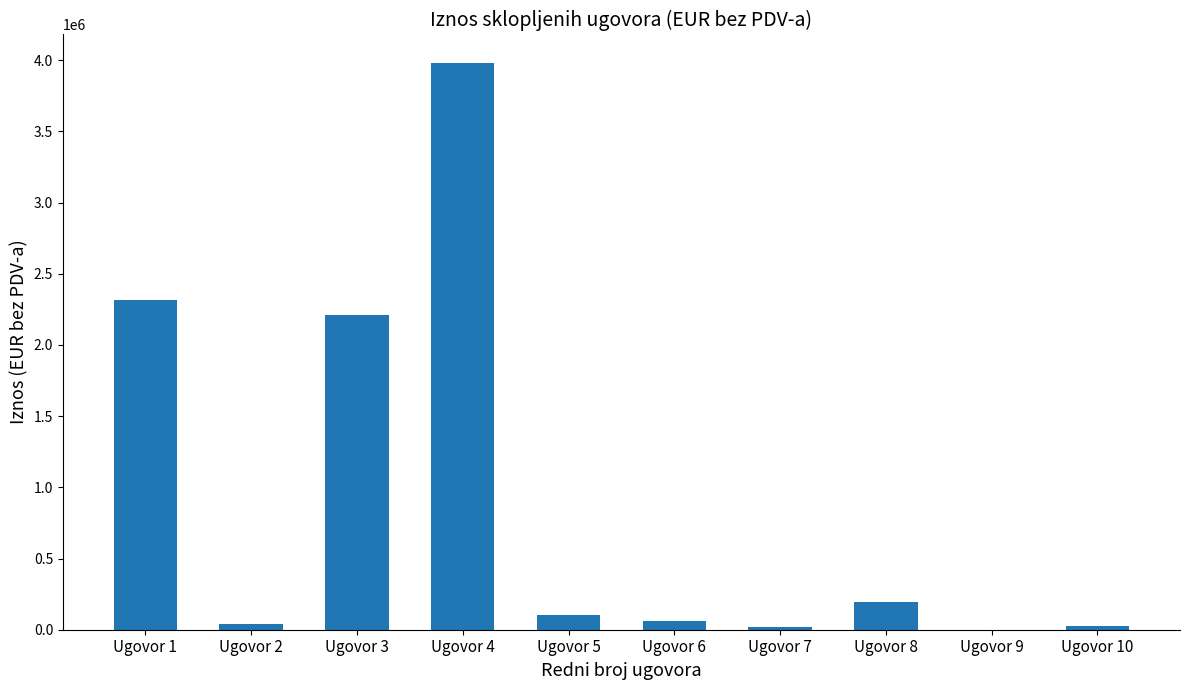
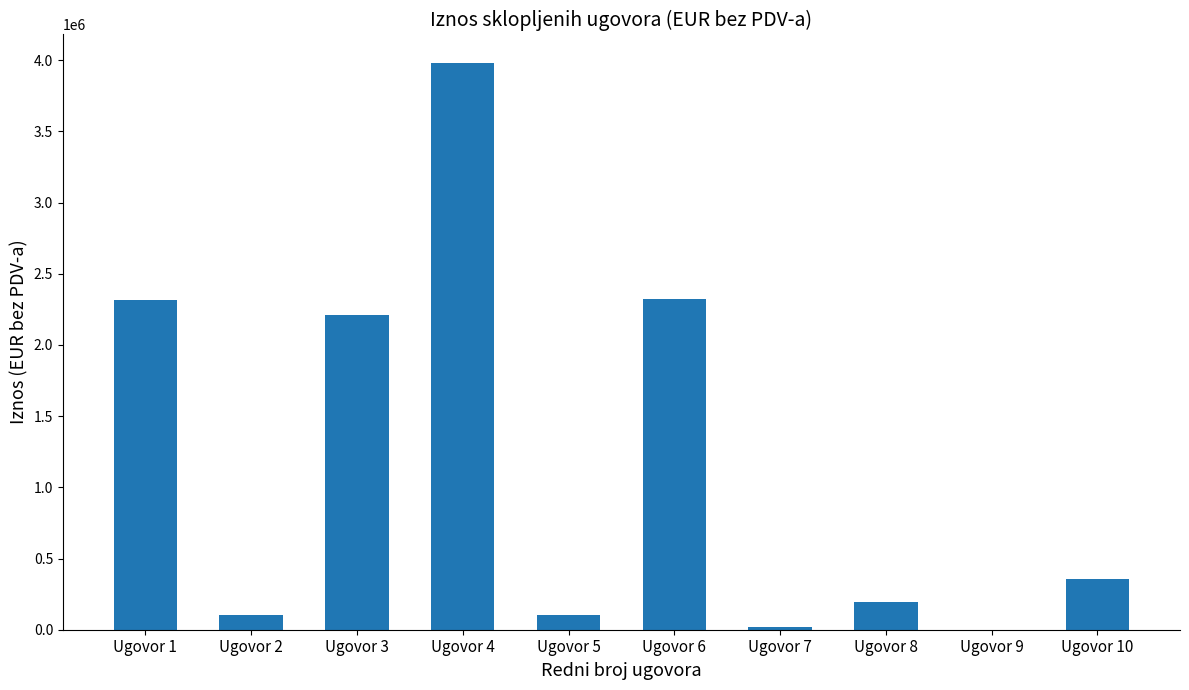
  {
    "Ugovor 1": 2310000,
-   "Ugovor 2": 40000,
+   "Ugovor 2": 100000,
    "Ugovor 3": 2210000,
    "Ugovor 4": 3980000,
    "Ugovor 5": 100000,
-   "Ugovor 6": 60000,
+   "Ugovor 6": 2320000,
    "Ugovor 8": 190000,
-   "Ugovor 10": 30000
+   "Ugovor 10": 360000
  }
